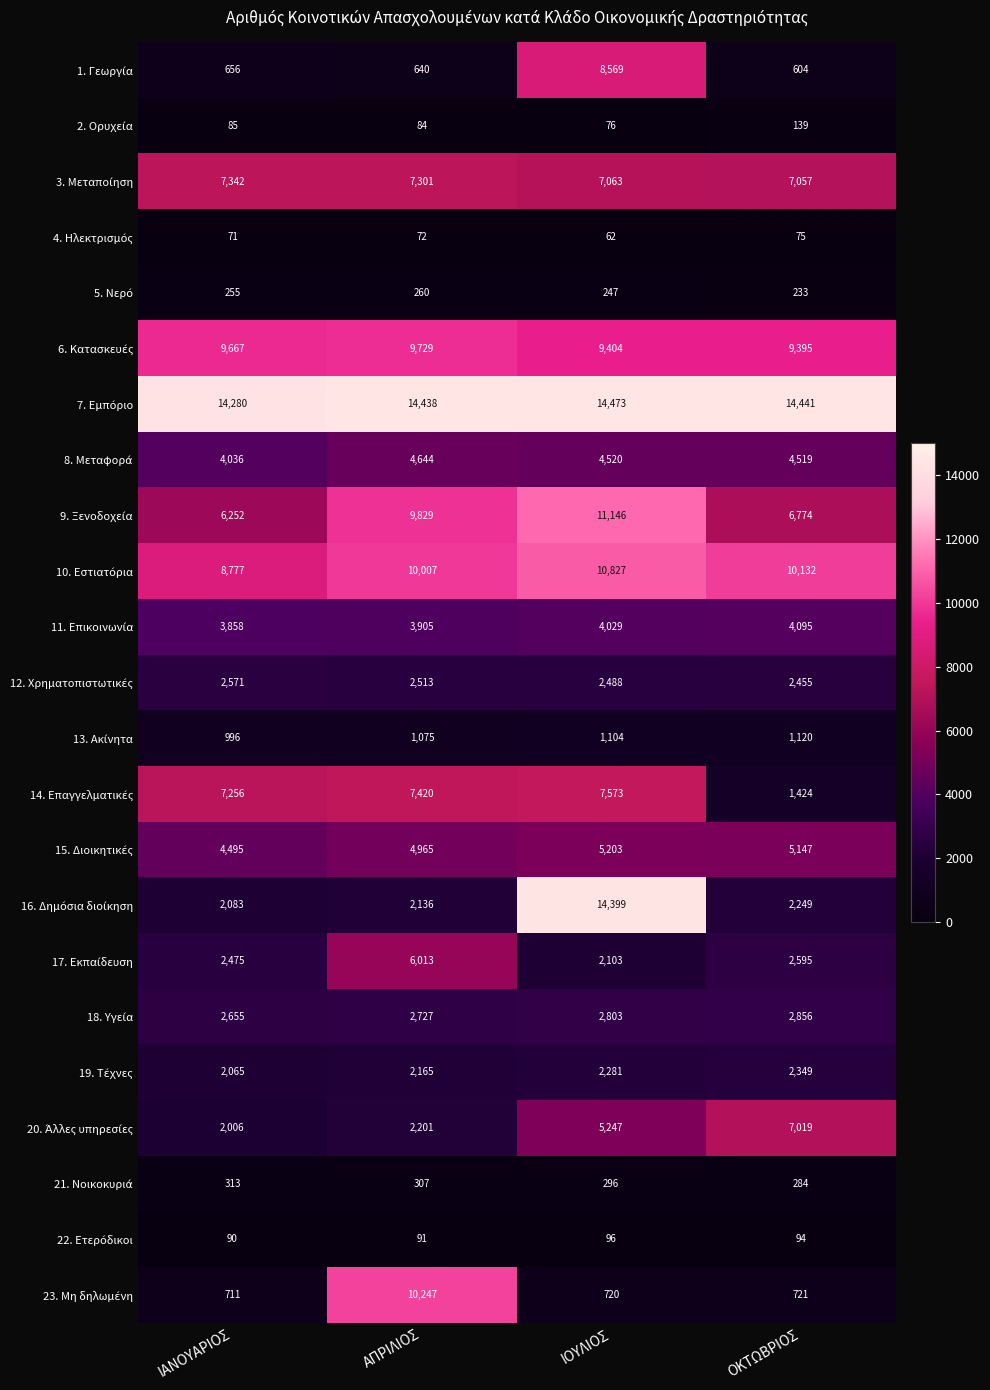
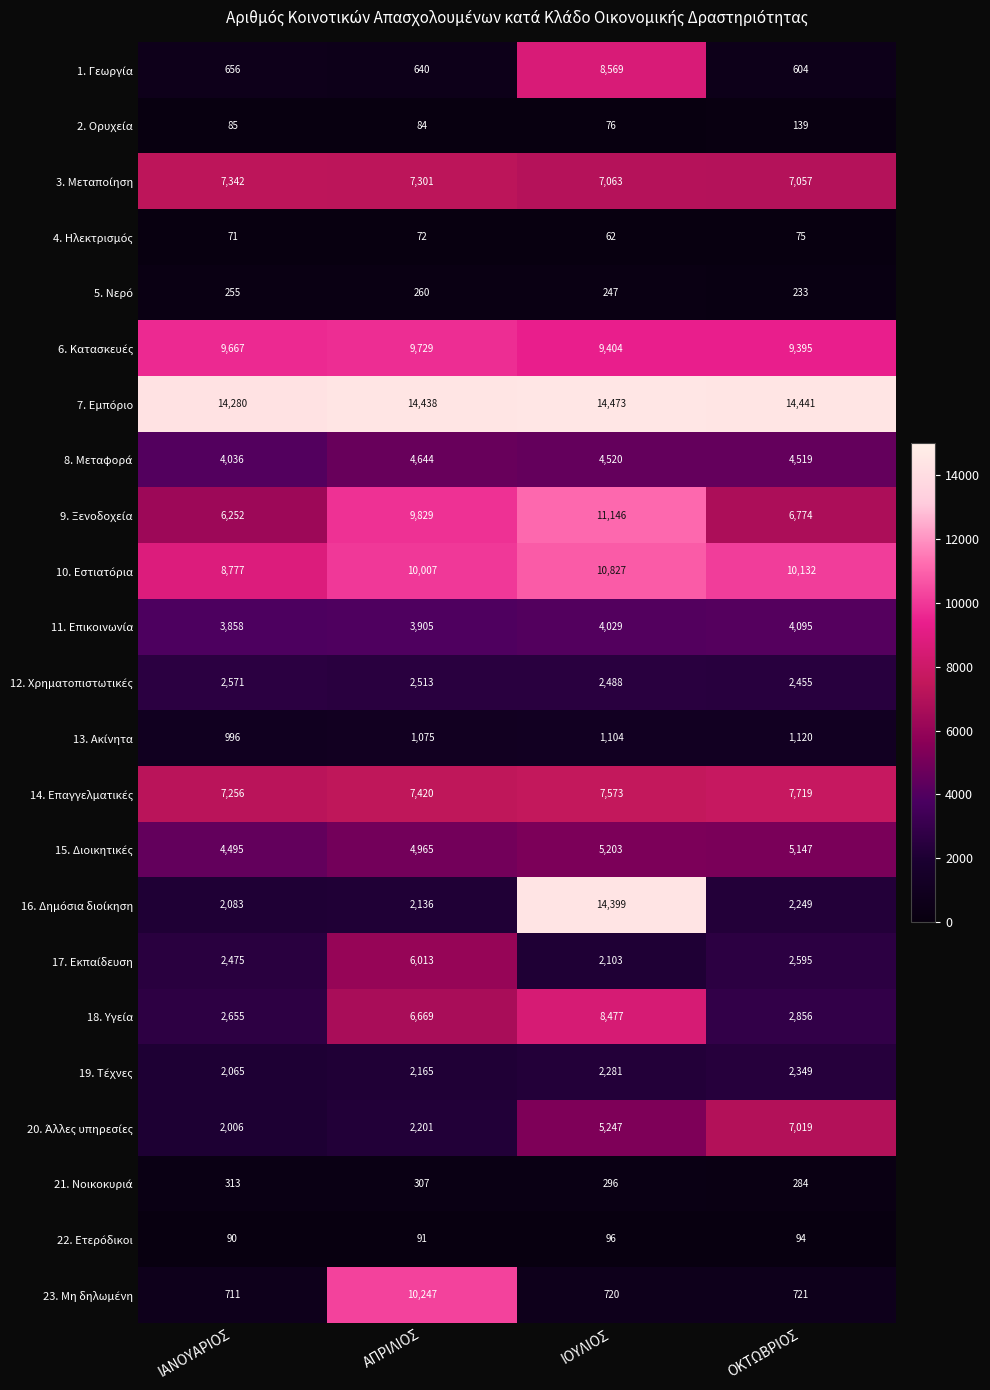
  {
    "1. Γεωργία": {
      "ΙΑΝΟΥΑΡΙΟΣ": "656",
      "ΑΠΡΙΛΙΟΣ": "640",
      "ΙΟΥΛΙΟΣ": "8,569",
      "ΟΚΤΩΒΡΙΟΣ": "604"
    },
    "2. Ορυχεία": {
      "ΙΑΝΟΥΑΡΙΟΣ": "85",
      "ΑΠΡΙΛΙΟΣ": "84",
      "ΙΟΥΛΙΟΣ": "76",
      "ΟΚΤΩΒΡΙΟΣ": "139"
    },
    "3. Μεταποίηση": {
      "ΙΑΝΟΥΑΡΙΟΣ": "7,342",
      "ΑΠΡΙΛΙΟΣ": "7,301",
      "ΙΟΥΛΙΟΣ": "7,063",
      "ΟΚΤΩΒΡΙΟΣ": "7,057"
    },
    "4. Ηλεκτρισμός": {
      "ΙΑΝΟΥΑΡΙΟΣ": "71",
      "ΑΠΡΙΛΙΟΣ": "72",
      "ΙΟΥΛΙΟΣ": "62",
      "ΟΚΤΩΒΡΙΟΣ": "75"
    },
    "5. Νερό": {
      "ΙΑΝΟΥΑΡΙΟΣ": "255",
      "ΑΠΡΙΛΙΟΣ": "260",
      "ΙΟΥΛΙΟΣ": "247",
      "ΟΚΤΩΒΡΙΟΣ": "233"
    },
    "6. Κατασκευές": {
      "ΙΑΝΟΥΑΡΙΟΣ": "9,667",
      "ΑΠΡΙΛΙΟΣ": "9,729",
      "ΙΟΥΛΙΟΣ": "9,404",
      "ΟΚΤΩΒΡΙΟΣ": "9,395"
    },
    "7. Εμπόριο": {
      "ΙΑΝΟΥΑΡΙΟΣ": "14,280",
      "ΑΠΡΙΛΙΟΣ": "14,438",
      "ΙΟΥΛΙΟΣ": "14,473",
      "ΟΚΤΩΒΡΙΟΣ": "14,441"
    },
    "8. Μεταφορά": {
      "ΙΑΝΟΥΑΡΙΟΣ": "4,036",
      "ΑΠΡΙΛΙΟΣ": "4,644",
      "ΙΟΥΛΙΟΣ": "4,520",
      "ΟΚΤΩΒΡΙΟΣ": "4,519"
    },
    "9. Ξενοδοχεία": {
      "ΙΑΝΟΥΑΡΙΟΣ": "6,252",
      "ΑΠΡΙΛΙΟΣ": "9,829",
      "ΙΟΥΛΙΟΣ": "11,146",
      "ΟΚΤΩΒΡΙΟΣ": "6,774"
    },
    "10. Εστιατόρια": {
      "ΙΑΝΟΥΑΡΙΟΣ": "8,777",
      "ΑΠΡΙΛΙΟΣ": "10,007",
      "ΙΟΥΛΙΟΣ": "10,827",
      "ΟΚΤΩΒΡΙΟΣ": "10,132"
    },
    "11. Επικοινωνία": {
      "ΙΑΝΟΥΑΡΙΟΣ": "3,858",
      "ΑΠΡΙΛΙΟΣ": "3,905",
      "ΙΟΥΛΙΟΣ": "4,029",
      "ΟΚΤΩΒΡΙΟΣ": "4,095"
    },
    "12. Χρηματοπιστωτικές": {
      "ΙΑΝΟΥΑΡΙΟΣ": "2,571",
      "ΑΠΡΙΛΙΟΣ": "2,513",
      "ΙΟΥΛΙΟΣ": "2,488",
      "ΟΚΤΩΒΡΙΟΣ": "2,455"
    },
    "13. Ακίνητα": {
      "ΙΑΝΟΥΑΡΙΟΣ": "996",
      "ΑΠΡΙΛΙΟΣ": "1,075",
      "ΙΟΥΛΙΟΣ": "1,104",
      "ΟΚΤΩΒΡΙΟΣ": "1,120"
    },
    "14. Επαγγελματικές": {
      "ΙΑΝΟΥΑΡΙΟΣ": "7,256",
      "ΑΠΡΙΛΙΟΣ": "7,420",
      "ΙΟΥΛΙΟΣ": "7,573",
-     "ΟΚΤΩΒΡΙΟΣ": "1,424"
+     "ΟΚΤΩΒΡΙΟΣ": "7,719"
    },
    "15. Διοικητικές": {
      "ΙΑΝΟΥΑΡΙΟΣ": "4,495",
      "ΑΠΡΙΛΙΟΣ": "4,965",
      "ΙΟΥΛΙΟΣ": "5,203",
      "ΟΚΤΩΒΡΙΟΣ": "5,147"
    },
    "16. Δημόσια διοίκηση": {
      "ΙΑΝΟΥΑΡΙΟΣ": "2,083",
      "ΑΠΡΙΛΙΟΣ": "2,136",
      "ΙΟΥΛΙΟΣ": "14,399",
      "ΟΚΤΩΒΡΙΟΣ": "2,249"
    },
    "17. Εκπαίδευση": {
      "ΙΑΝΟΥΑΡΙΟΣ": "2,475",
      "ΑΠΡΙΛΙΟΣ": "6,013",
      "ΙΟΥΛΙΟΣ": "2,103",
      "ΟΚΤΩΒΡΙΟΣ": "2,595"
    },
    "18. Υγεία": {
      "ΙΑΝΟΥΑΡΙΟΣ": "2,655",
-     "ΑΠΡΙΛΙΟΣ": "2,727",
-     "ΙΟΥΛΙΟΣ": "2,803",
+     "ΑΠΡΙΛΙΟΣ": "6,669",
+     "ΙΟΥΛΙΟΣ": "8,477",
      "ΟΚΤΩΒΡΙΟΣ": "2,856"
    },
    "19. Τέχνες": {
      "ΙΑΝΟΥΑΡΙΟΣ": "2,065",
      "ΑΠΡΙΛΙΟΣ": "2,165",
      "ΙΟΥΛΙΟΣ": "2,281",
      "ΟΚΤΩΒΡΙΟΣ": "2,349"
    },
    "20. Άλλες υπηρεσίες": {
      "ΙΑΝΟΥΑΡΙΟΣ": "2,006",
      "ΑΠΡΙΛΙΟΣ": "2,201",
      "ΙΟΥΛΙΟΣ": "5,247",
      "ΟΚΤΩΒΡΙΟΣ": "7,019"
    },
    "21. Νοικοκυριά": {
      "ΙΑΝΟΥΑΡΙΟΣ": "313",
      "ΑΠΡΙΛΙΟΣ": "307",
      "ΙΟΥΛΙΟΣ": "296",
      "ΟΚΤΩΒΡΙΟΣ": "284"
    },
    "22. Ετερόδικοι": {
      "ΙΑΝΟΥΑΡΙΟΣ": "90",
      "ΑΠΡΙΛΙΟΣ": "91",
      "ΙΟΥΛΙΟΣ": "96",
      "ΟΚΤΩΒΡΙΟΣ": "94"
    },
    "23. Μη δηλωμένη": {
      "ΙΑΝΟΥΑΡΙΟΣ": "711",
      "ΑΠΡΙΛΙΟΣ": "10,247",
      "ΙΟΥΛΙΟΣ": "720",
      "ΟΚΤΩΒΡΙΟΣ": "721"
    }
  }
